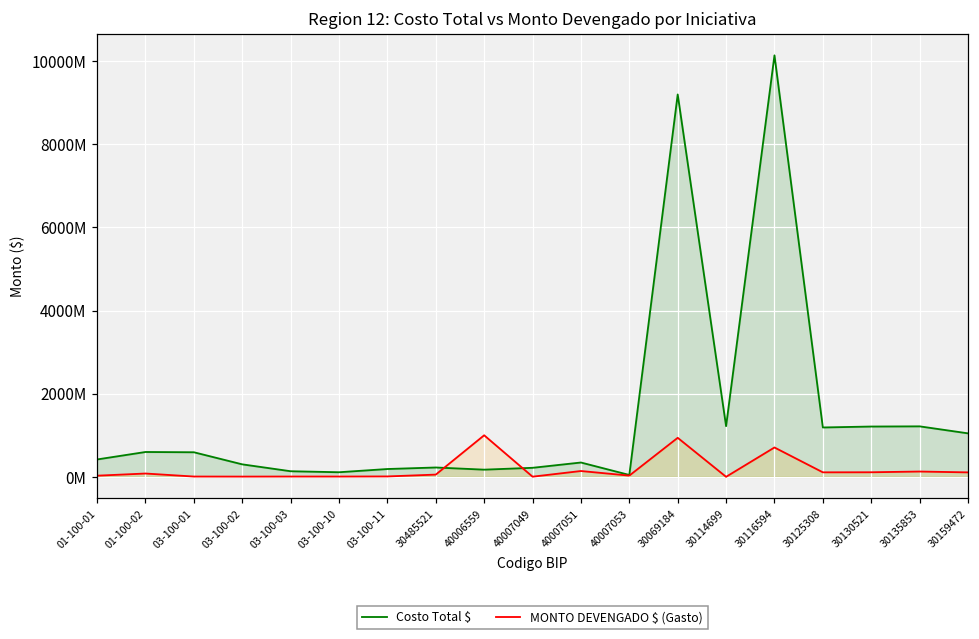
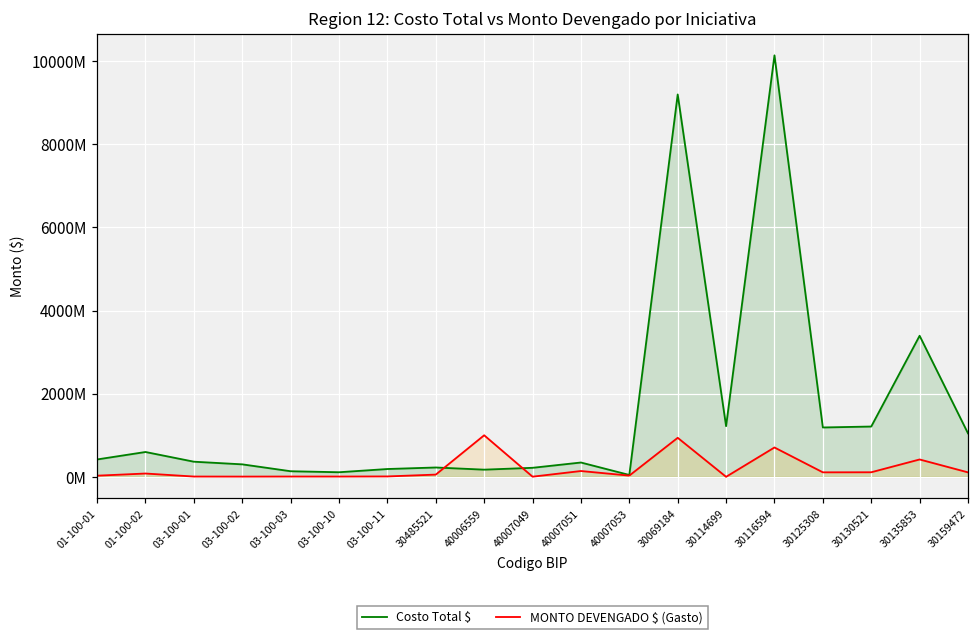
  {
    "Costo Total $": {
      "01-100-01": 400000000,
      "01-100-02": 600000000,
-     "03-100-01": 600000000,
+     "03-100-01": 400000000,
      "03-100-02": 300000000,
      "03-100-03": 100000000,
      "03-100-10": 100000000,
      "03-100-11": 200000000,
      "30485521": 200000000,
      "40006559": 200000000,
      "40007049": 200000000,
      "40007051": 300000000,
      "30069184": 9200000000,
      "30114699": 1200000000,
      "30116594": 10100000000,
      "30125308": 1200000000,
      "30130521": 1200000000,
-     "30135853": 1200000000,
+     "30135853": 3400000000,
      "30159472": 1000000000
    },
    "MONTO DEVENGADO $ (Gasto)": {
      "01-100-01": 0,
      "01-100-02": 100000000,
      "03-100-01": 0,
      "03-100-02": 0,
      "03-100-03": 0,
      "03-100-10": 0,
      "03-100-11": 0,
      "30485521": 100000000,
      "40006559": 1000000000,
      "40007049": 0,
      "40007051": 100000000,
      "30069184": 900000000,
      "30114699": 0,
      "30116594": 700000000,
      "30125308": 100000000,
      "30130521": 100000000,
-     "30135853": 100000000,
+     "30135853": 400000000,
      "30159472": 100000000
    }
  }
